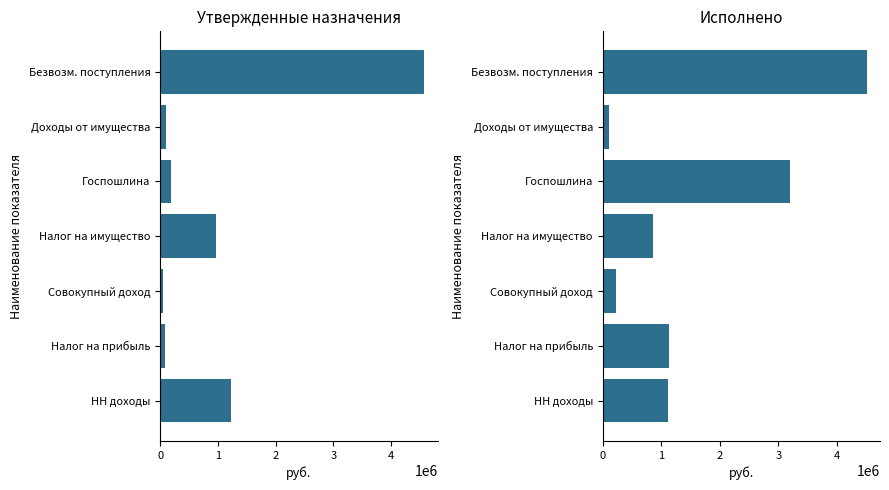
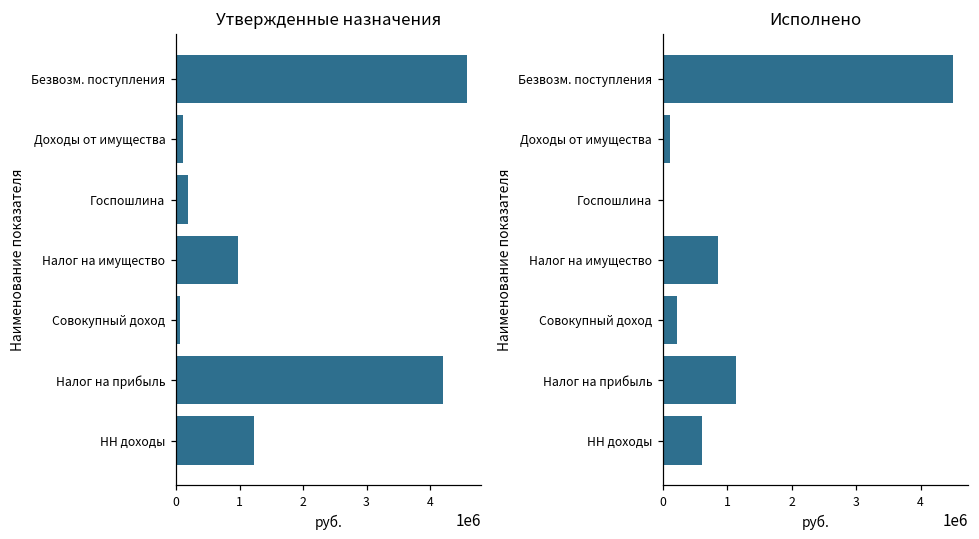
  {
    "Утвержденные назначения": {
      "Безвозм. поступления": 4600000,
      "Доходы от имущества": 100000,
      "Госпошлина": 200000,
      "Налог на имущество": 1000000,
      "Совокупный доход": 100000,
-     "Налог на прибыль": 100000,
+     "Налог на прибыль": 4200000,
      "НН доходы": 1200000
    },
    "Исполнено": {
      "Безвозм. поступления": 4500000,
      "Доходы от имущества": 100000,
-     "Госпошлина": 3200000,
+     "Госпошлина": 0,
      "Налог на имущество": 900000,
      "Совокупный доход": 200000,
      "Налог на прибыль": 1100000,
-     "НН доходы": 1100000
+     "НН доходы": 600000
    }
  }
